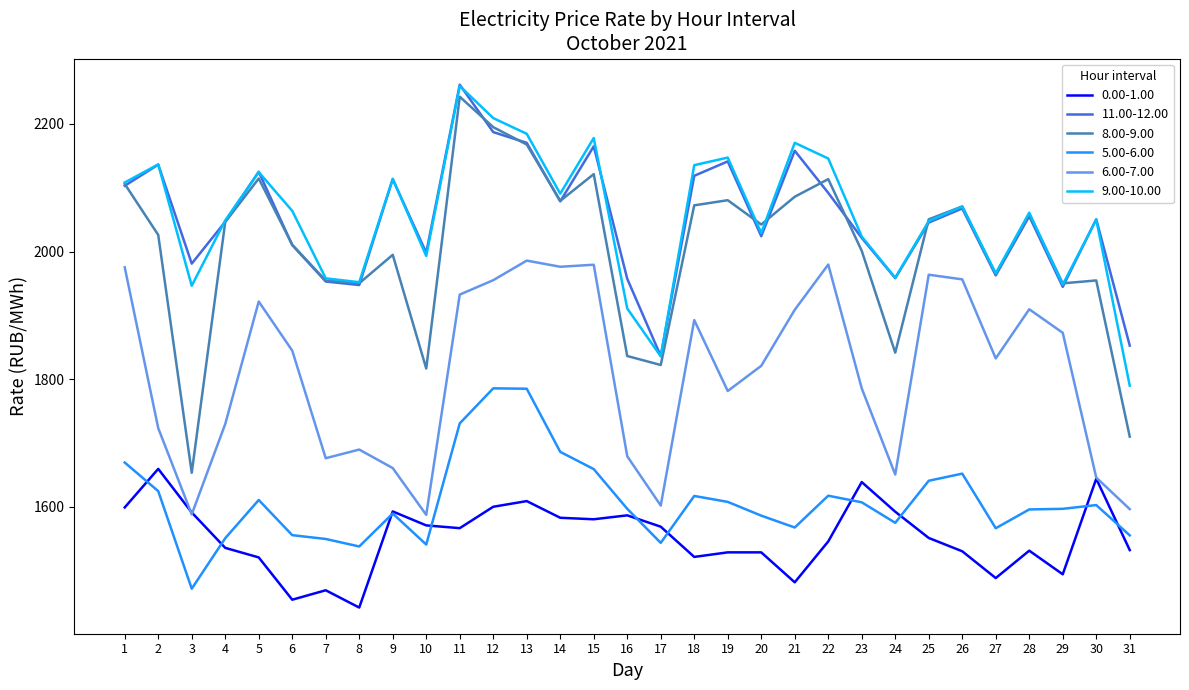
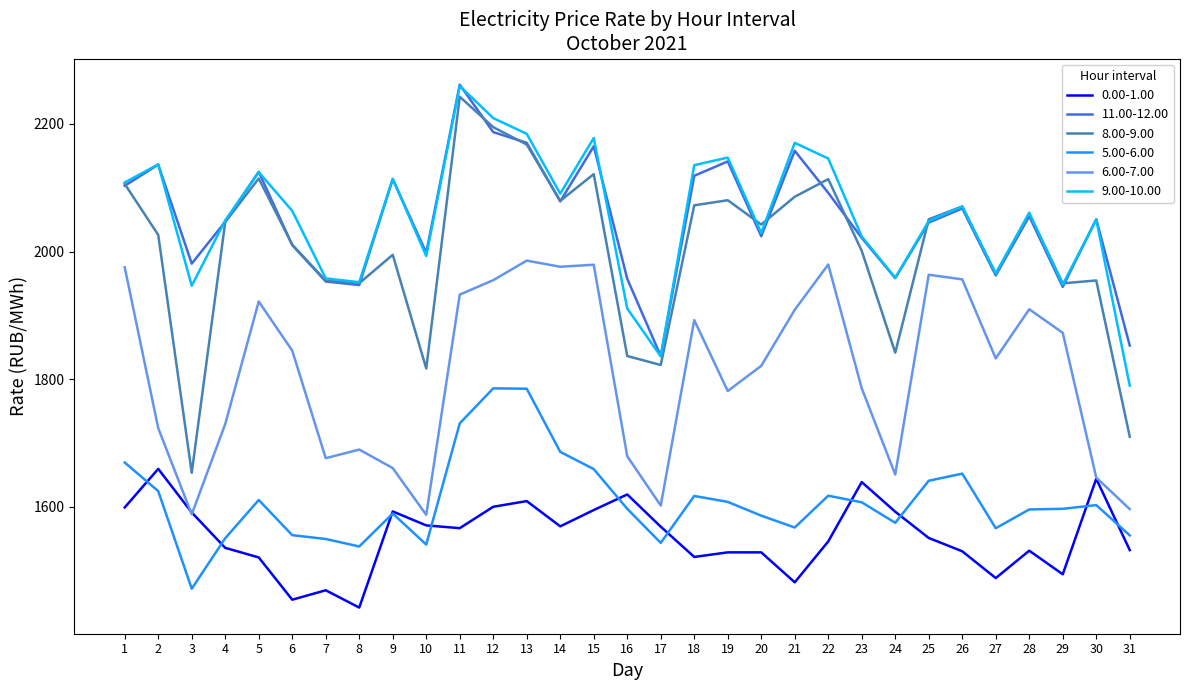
  {
    "0.00-1.00": {
      "1": 1600,
      "2": 1660,
      "4": 1540,
      "5": 1520,
      "6": 1450,
      "7": 1470,
      "8": 1440,
      "10": 1570,
      "11": 1570,
      "12": 1600,
      "13": 1610,
-     "14": 1580,
-     "15": 1580,
-     "16": 1590,
+     "14": 1570,
+     "15": 1590,
+     "16": 1620,
      "17": 1570,
      "18": 1520,
      "19": 1530,
      "20": 1530,
      "21": 1480,
      "22": 1550,
      "23": 1640,
      "24": 1590,
      "25": 1550,
      "26": 1530,
      "27": 1490,
      "28": 1530,
      "29": 1490,
      "31": 1530
    }
  }
